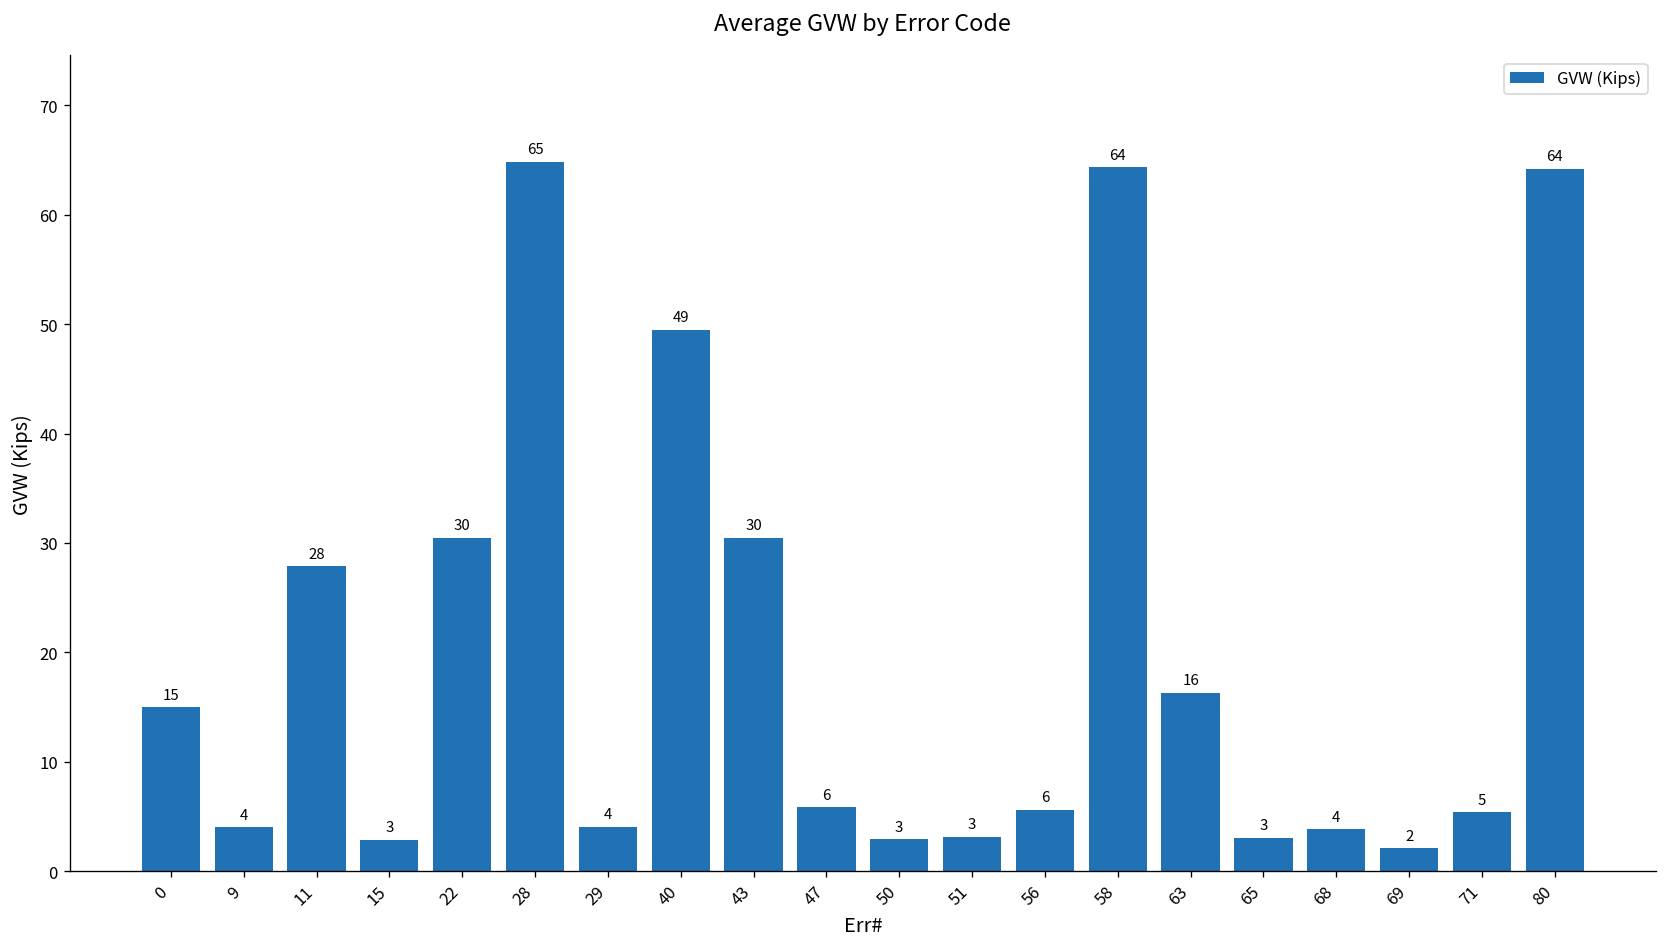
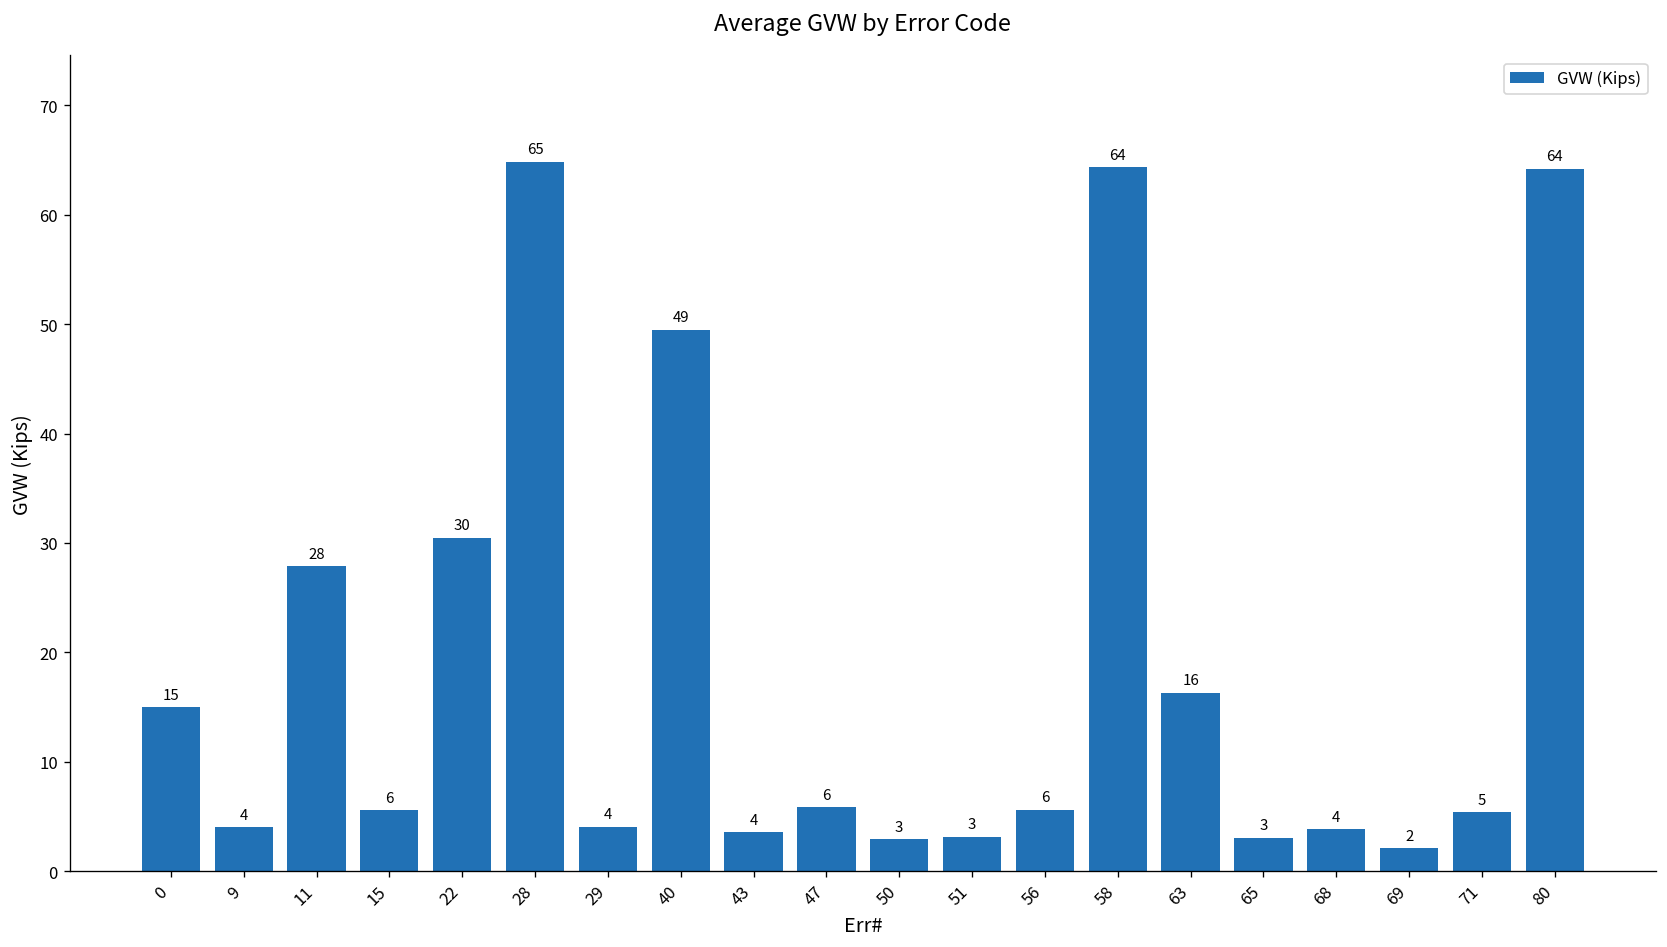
  {
    "0": 15,
    "9": 4,
    "11": 28,
-   "15": 3,
+   "15": 6,
    "22": 30,
    "28": 65,
    "29": 4,
    "40": 49,
-   "43": 30,
+   "43": 4,
    "47": 6,
    "50": 3,
    "51": 3,
    "56": 6,
    "58": 64,
    "63": 16,
    "65": 3,
    "68": 4,
    "69": 2,
    "71": 5,
    "80": 64
  }
